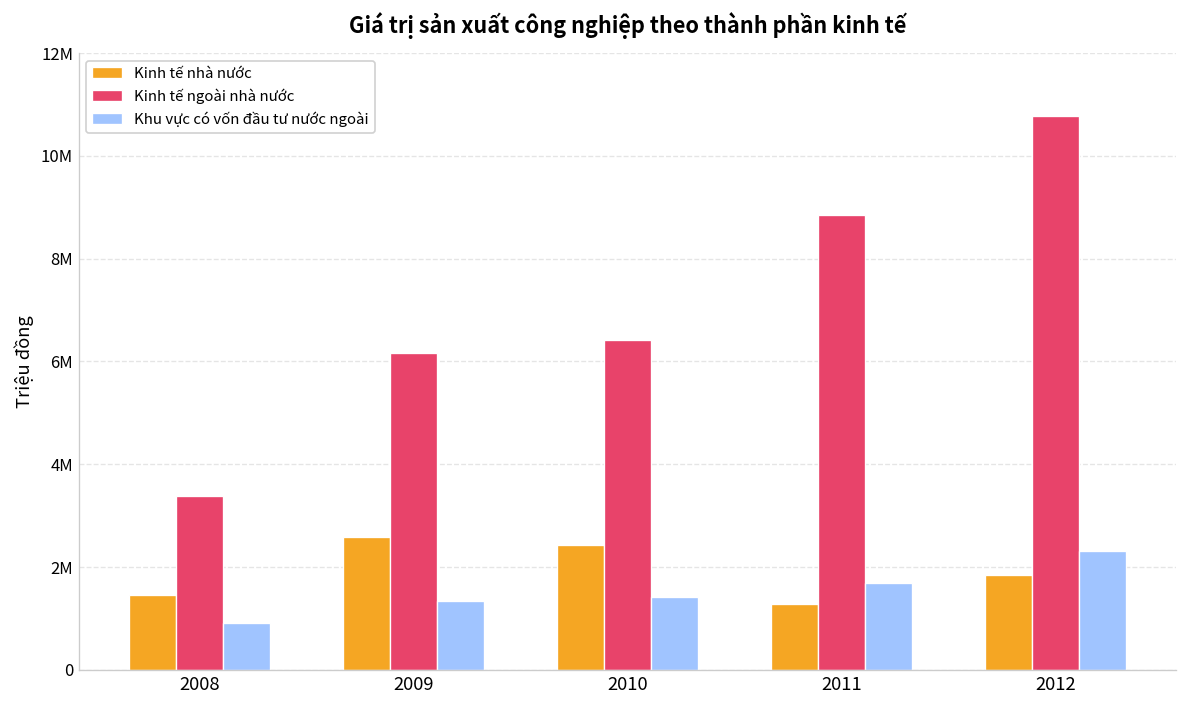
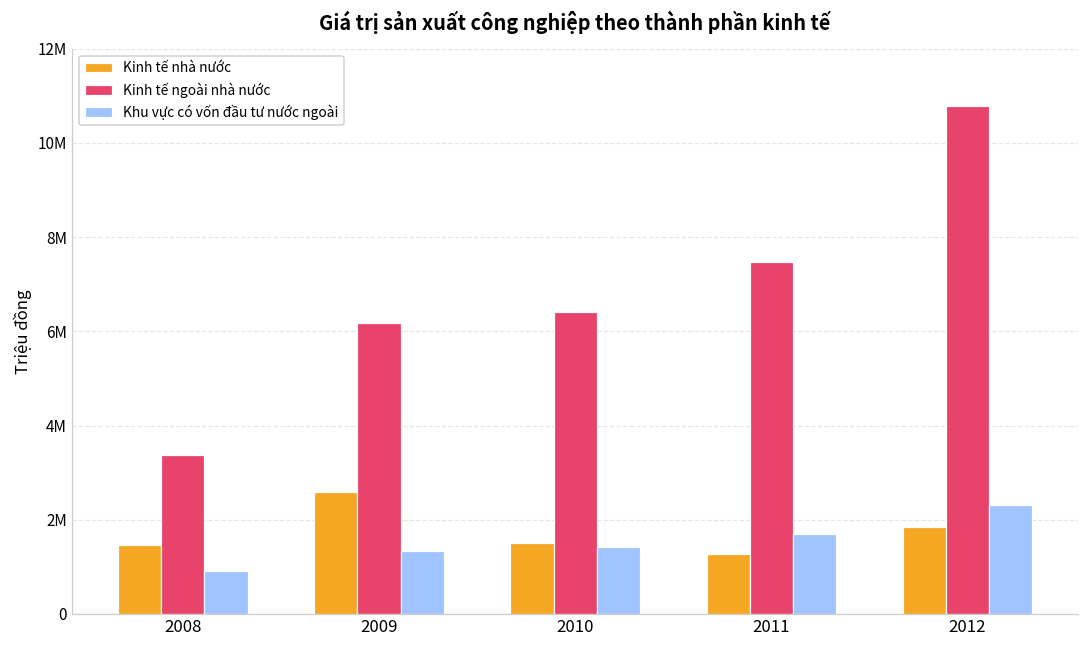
  {
    "Kinh tế nhà nước": {
      "2008": 1500000,
      "2009": 2600000,
-     "2010": 2400000,
+     "2010": 1500000,
      "2011": 1300000,
      "2012": 1800000
    },
    "Kinh tế ngoài nhà nước": {
      "2008": 3400000,
      "2009": 6200000,
      "2010": 6400000,
-     "2011": 8900000,
+     "2011": 7500000,
      "2012": 10800000
    },
    "Khu vực có vốn đầu tư nước ngoài": {
      "2008": 900000,
      "2009": 1300000,
      "2010": 1400000,
      "2011": 1700000,
      "2012": 2300000
    }
  }
